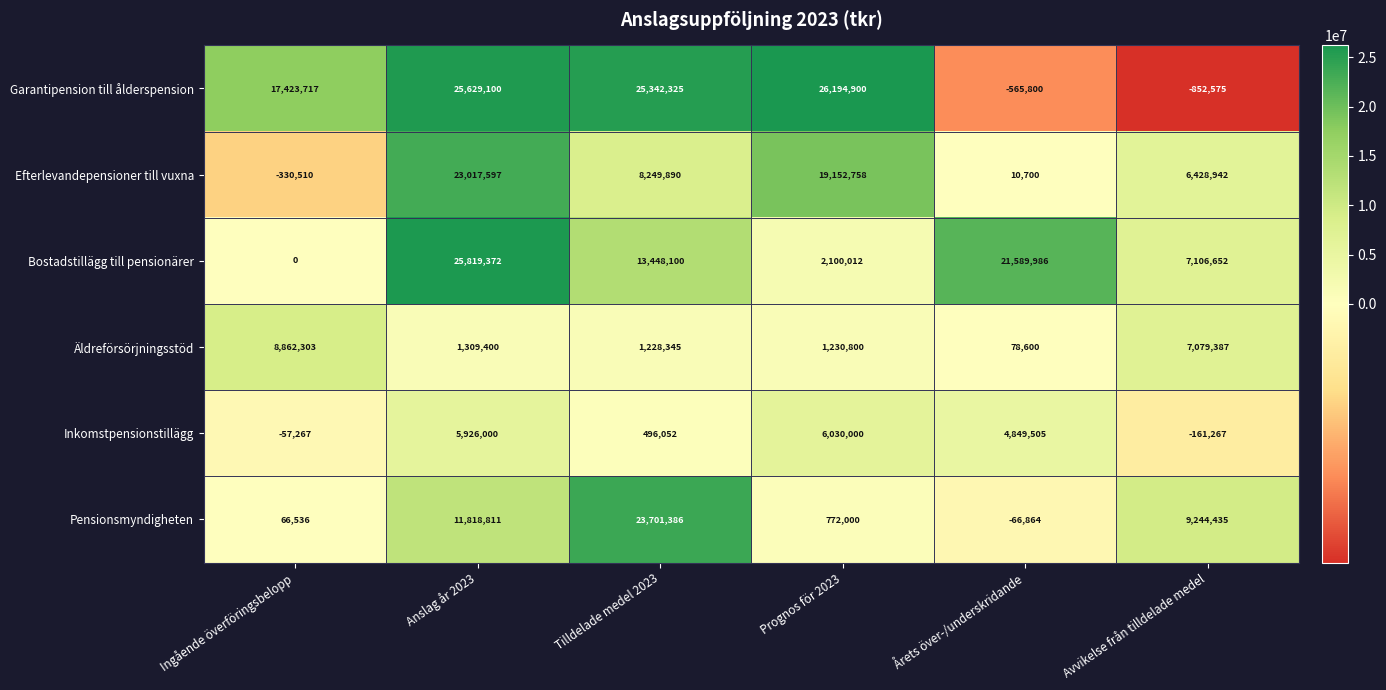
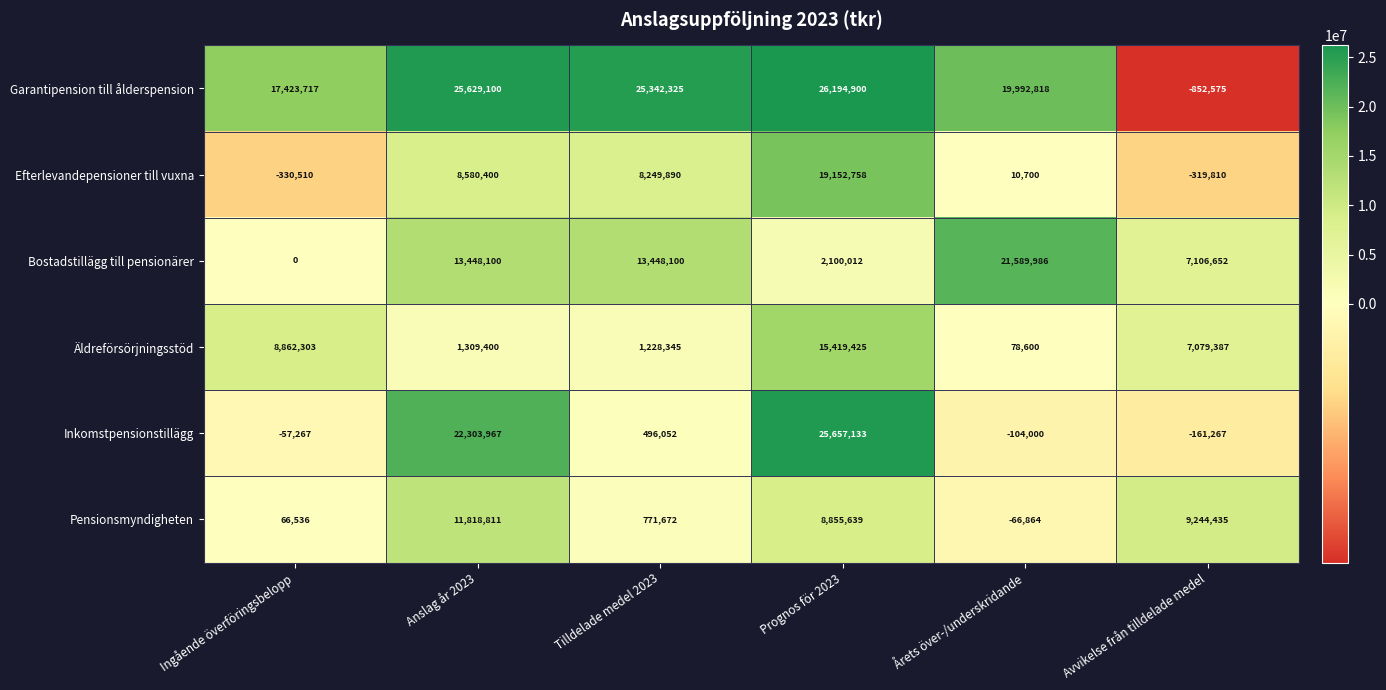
  {
    "Garantipension till ålderspension": {
      "Ingående överföringsbelopp": "17,423,717",
      "Anslag år 2023": "25,629,100",
      "Tilldelade medel 2023": "25,342,325",
      "Prognos för 2023": "26,194,900",
-     "Årets över-/underskridande": "-565,800",
+     "Årets över-/underskridande": "19,992,818",
      "Avvikelse från tilldelade medel": "-852,575"
    },
    "Efterlevandepensioner till vuxna": {
      "Ingående överföringsbelopp": "-330,510",
-     "Anslag år 2023": "23,017,597",
+     "Anslag år 2023": "8,580,400",
      "Tilldelade medel 2023": "8,249,890",
      "Prognos för 2023": "19,152,758",
      "Årets över-/underskridande": "10,700",
-     "Avvikelse från tilldelade medel": "6,428,942"
+     "Avvikelse från tilldelade medel": "-319,810"
    },
    "Bostadstillägg till pensionärer": {
      "Ingående överföringsbelopp": "0",
-     "Anslag år 2023": "25,819,372",
+     "Anslag år 2023": "13,448,100",
      "Tilldelade medel 2023": "13,448,100",
      "Prognos för 2023": "2,100,012",
      "Årets över-/underskridande": "21,589,986",
      "Avvikelse från tilldelade medel": "7,106,652"
    },
    "Äldreförsörjningsstöd": {
      "Ingående överföringsbelopp": "8,862,303",
      "Anslag år 2023": "1,309,400",
      "Tilldelade medel 2023": "1,228,345",
-     "Prognos för 2023": "1,230,800",
+     "Prognos för 2023": "15,419,425",
      "Årets över-/underskridande": "78,600",
      "Avvikelse från tilldelade medel": "7,079,387"
    },
    "Inkomstpensionstillägg": {
      "Ingående överföringsbelopp": "-57,267",
-     "Anslag år 2023": "5,926,000",
+     "Anslag år 2023": "22,303,967",
      "Tilldelade medel 2023": "496,052",
-     "Prognos för 2023": "6,030,000",
-     "Årets över-/underskridande": "4,849,505",
+     "Prognos för 2023": "25,657,133",
+     "Årets över-/underskridande": "-104,000",
      "Avvikelse från tilldelade medel": "-161,267"
    },
    "Pensionsmyndigheten": {
      "Ingående överföringsbelopp": "66,536",
      "Anslag år 2023": "11,818,811",
-     "Tilldelade medel 2023": "23,701,386",
-     "Prognos för 2023": "772,000",
+     "Tilldelade medel 2023": "771,672",
+     "Prognos för 2023": "8,855,639",
      "Årets över-/underskridande": "-66,864",
      "Avvikelse från tilldelade medel": "9,244,435"
    }
  }
